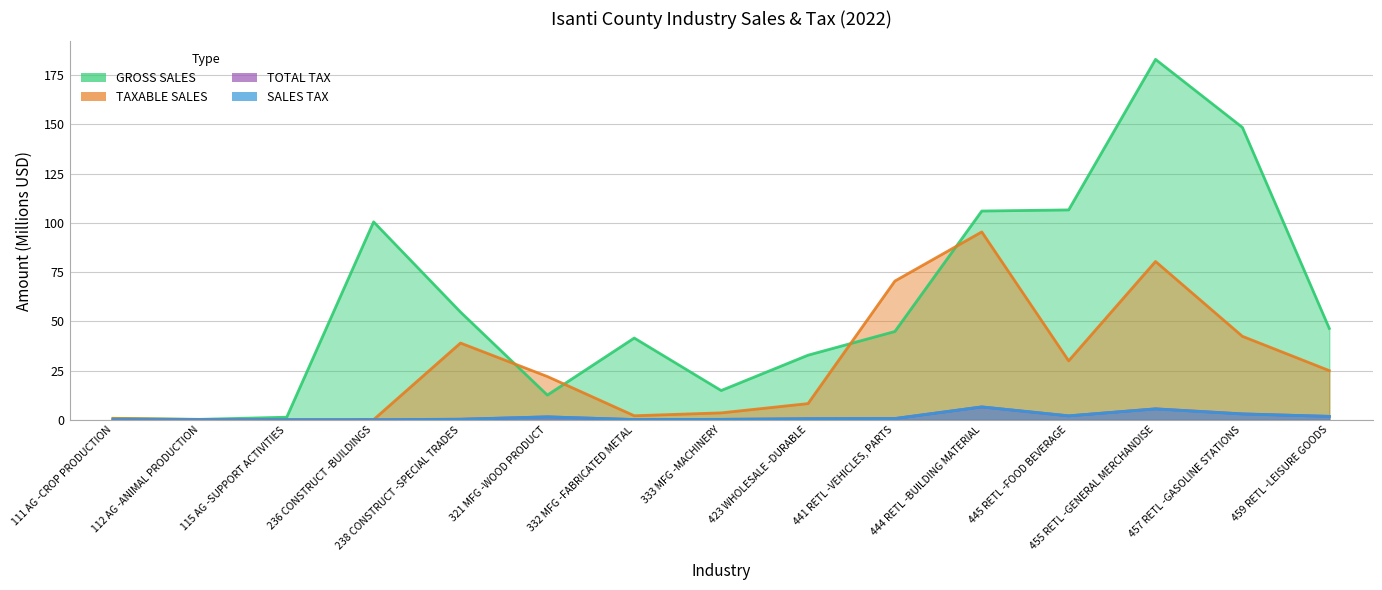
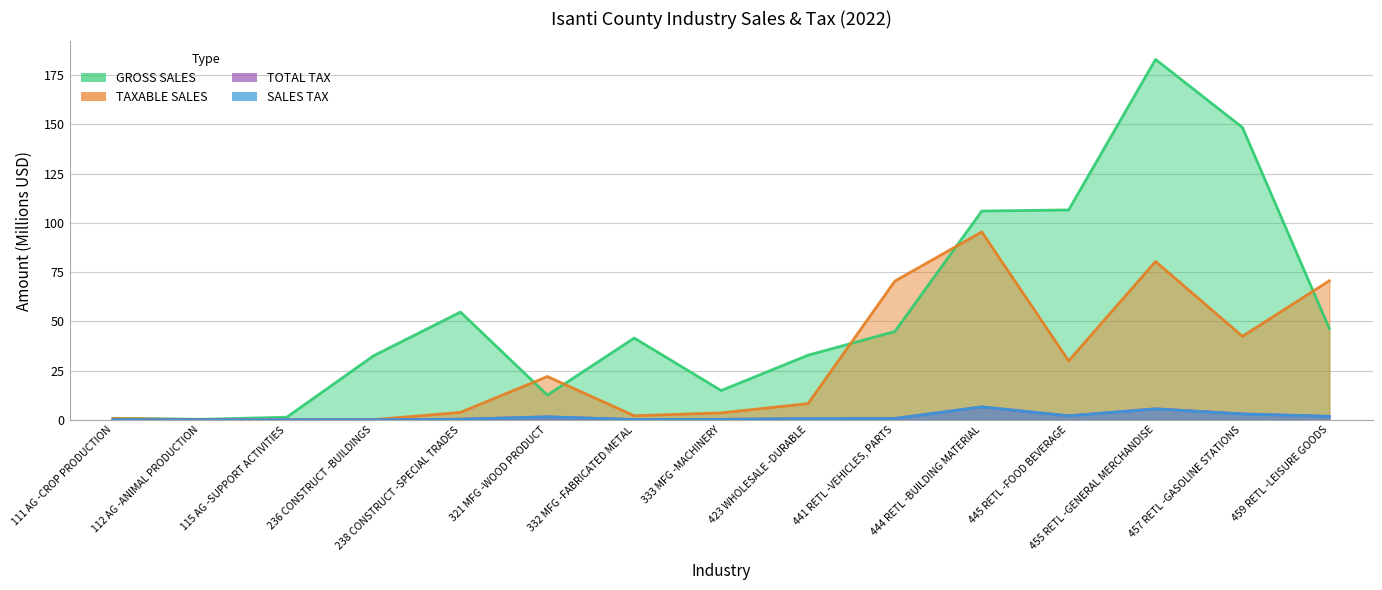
  {
    "GROSS SALES": {
-     "236 CONSTRUCT -BUILDINGS": 101,
+     "236 CONSTRUCT -BUILDINGS": 33,
      "238 CONSTRUCT -SPECIAL TRADES": 55,
      "321 MFG -WOOD PRODUCT": 13,
      "332 MFG -FABRICATED METAL": 42,
      "333 MFG -MACHINERY": 15,
      "423 WHOLESALE -DURABLE": 33,
      "441 RETL -VEHICLES, PARTS": 45,
      "444 RETL -BUILDING MATERIAL": 106,
      "445 RETL -FOOD BEVERAGE": 107,
      "455 RETL -GENERAL MERCHANDISE": 183,
      "457 RETL -GASOLINE STATIONS": 148,
      "459 RETL -LEISURE GOODS": 46
    },
    "TAXABLE SALES": {
-     "238 CONSTRUCT -SPECIAL TRADES": 39,
+     "238 CONSTRUCT -SPECIAL TRADES": 4,
      "321 MFG -WOOD PRODUCT": 22,
      "332 MFG -FABRICATED METAL": 2,
      "333 MFG -MACHINERY": 4,
      "423 WHOLESALE -DURABLE": 8,
      "441 RETL -VEHICLES, PARTS": 70,
      "444 RETL -BUILDING MATERIAL": 95,
      "445 RETL -FOOD BEVERAGE": 30,
      "455 RETL -GENERAL MERCHANDISE": 80,
      "457 RETL -GASOLINE STATIONS": 42,
-     "459 RETL -LEISURE GOODS": 25
+     "459 RETL -LEISURE GOODS": 71
    }
  }
